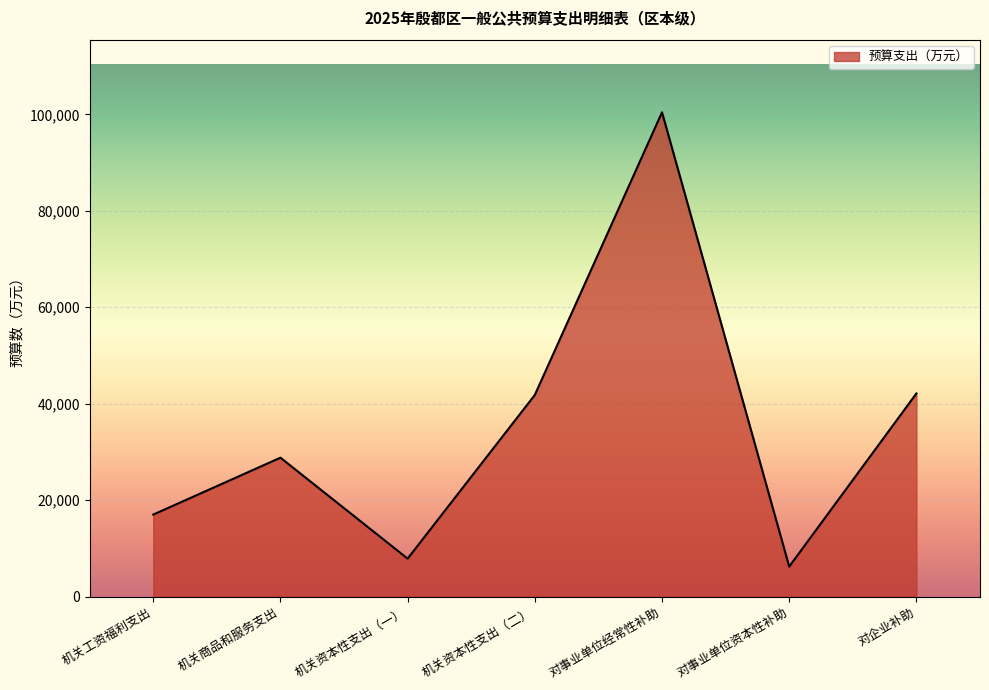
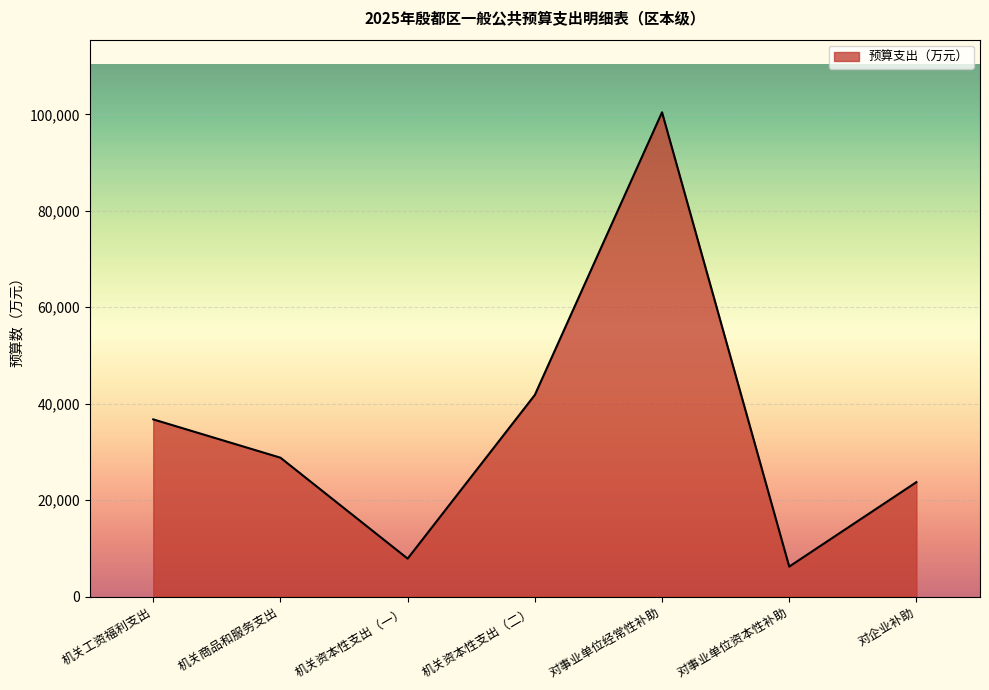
  {
-   "机关工资福利支出": "17,000",
+   "机关工资福利支出": "37,000",
    "机关商品和服务支出": "29,000",
    "机关资本性支出（一）": "8,000",
    "机关资本性支出（二）": "42,000",
    "对事业单位经常性补助": "100,000",
    "对事业单位资本性补助": "6,000",
-   "对企业补助": "42,000"
+   "对企业补助": "24,000"
  }
